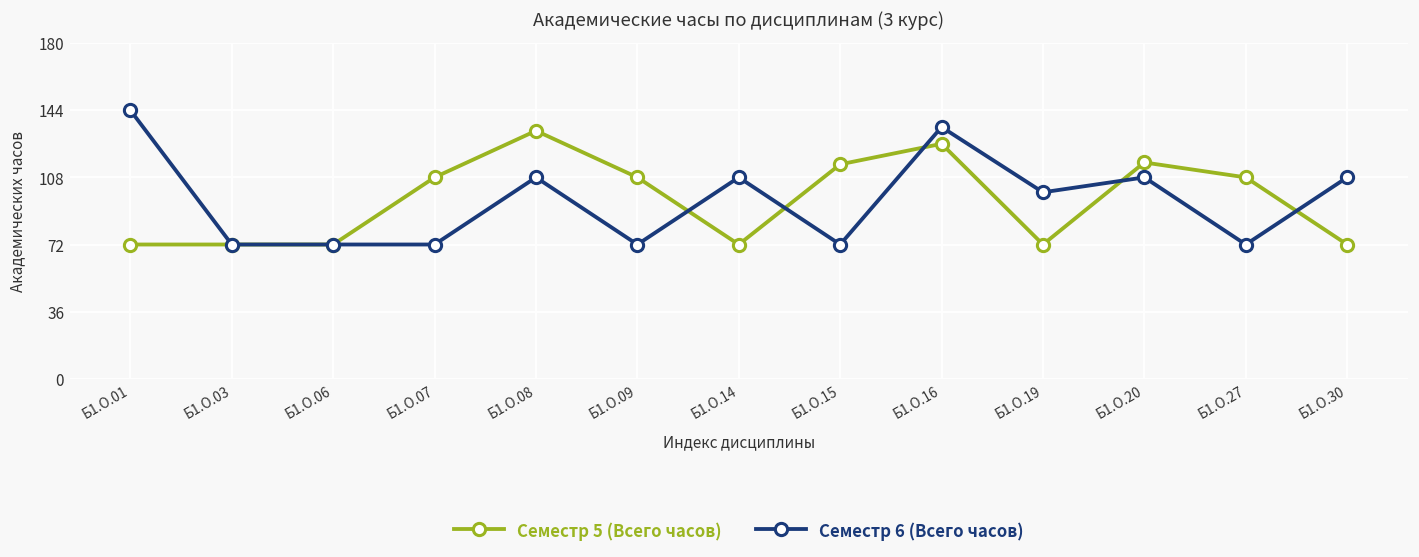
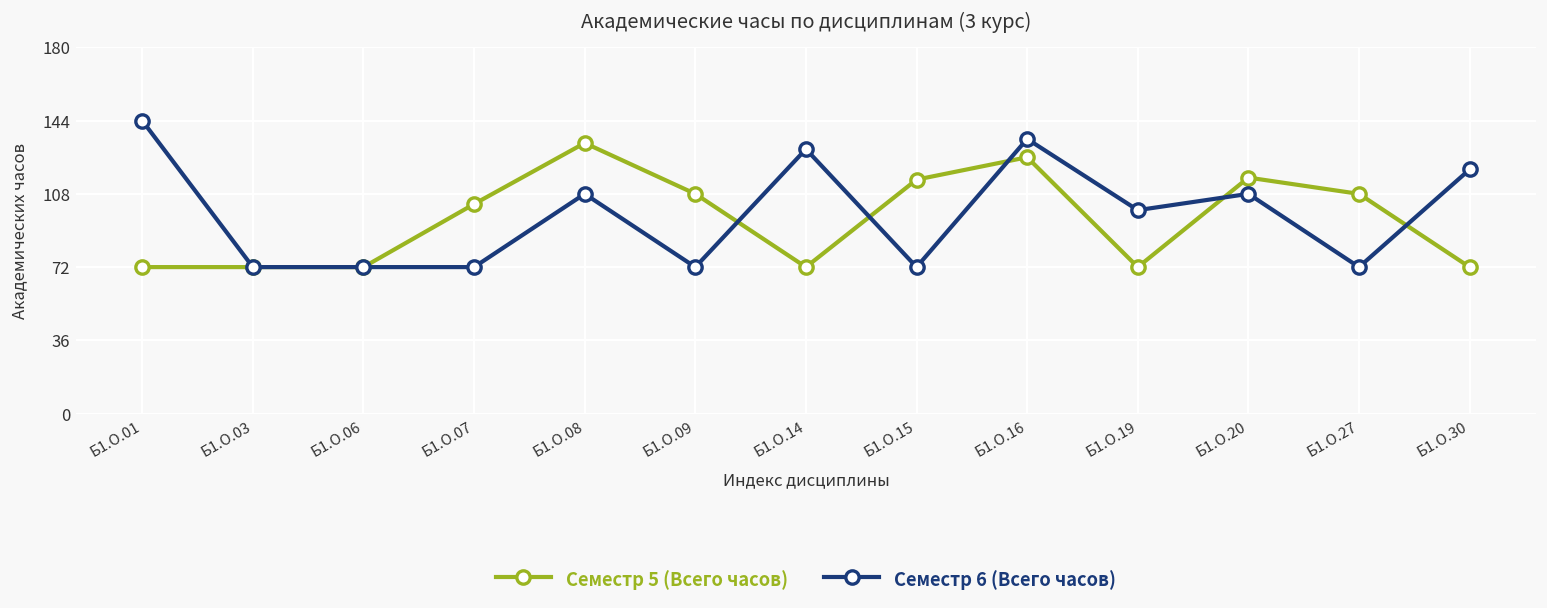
  {
    "Семестр 5 (Всего часов)": {
      "Б1.О.01": 72,
-     "Б1.О.07": 108,
+     "Б1.О.07": 103,
      "Б1.О.08": 133,
      "Б1.О.09": 108,
      "Б1.О.14": 72,
      "Б1.О.15": 115,
      "Б1.О.16": 126,
      "Б1.О.19": 72,
      "Б1.О.20": 116,
      "Б1.О.27": 108,
      "Б1.О.30": 72
    },
    "Семестр 6 (Всего часов)": {
      "Б1.О.01": 144,
      "Б1.О.07": 72,
      "Б1.О.08": 108,
      "Б1.О.09": 72,
-     "Б1.О.14": 108,
+     "Б1.О.14": 130,
      "Б1.О.15": 72,
      "Б1.О.16": 135,
      "Б1.О.19": 100,
      "Б1.О.20": 108,
      "Б1.О.27": 72,
-     "Б1.О.30": 108
+     "Б1.О.30": 120
    }
  }
